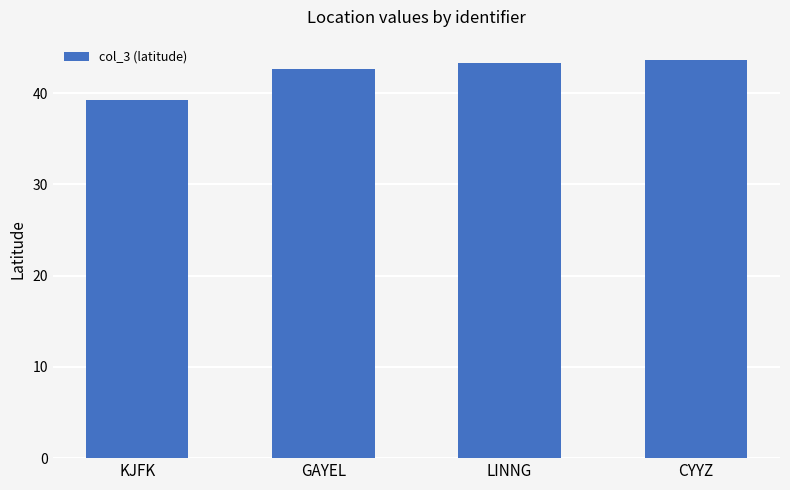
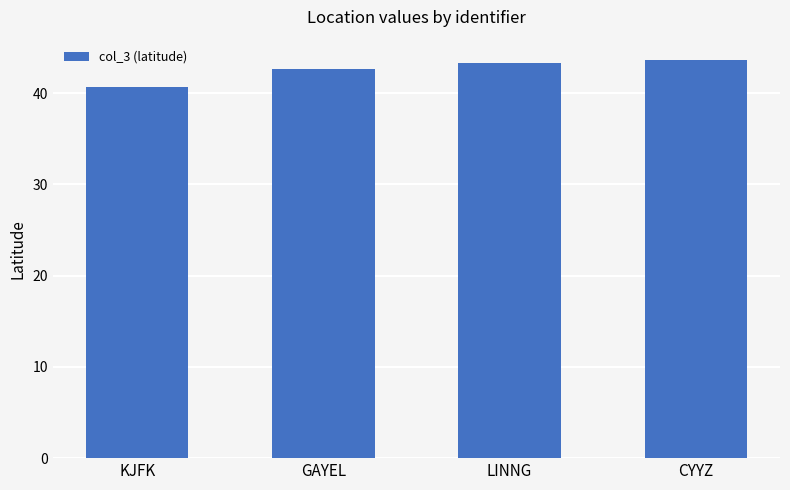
  {
-   "KJFK": 39,
+   "KJFK": 41,
    "GAYEL": 43,
    "LINNG": 43,
    "CYYZ": 44
  }
